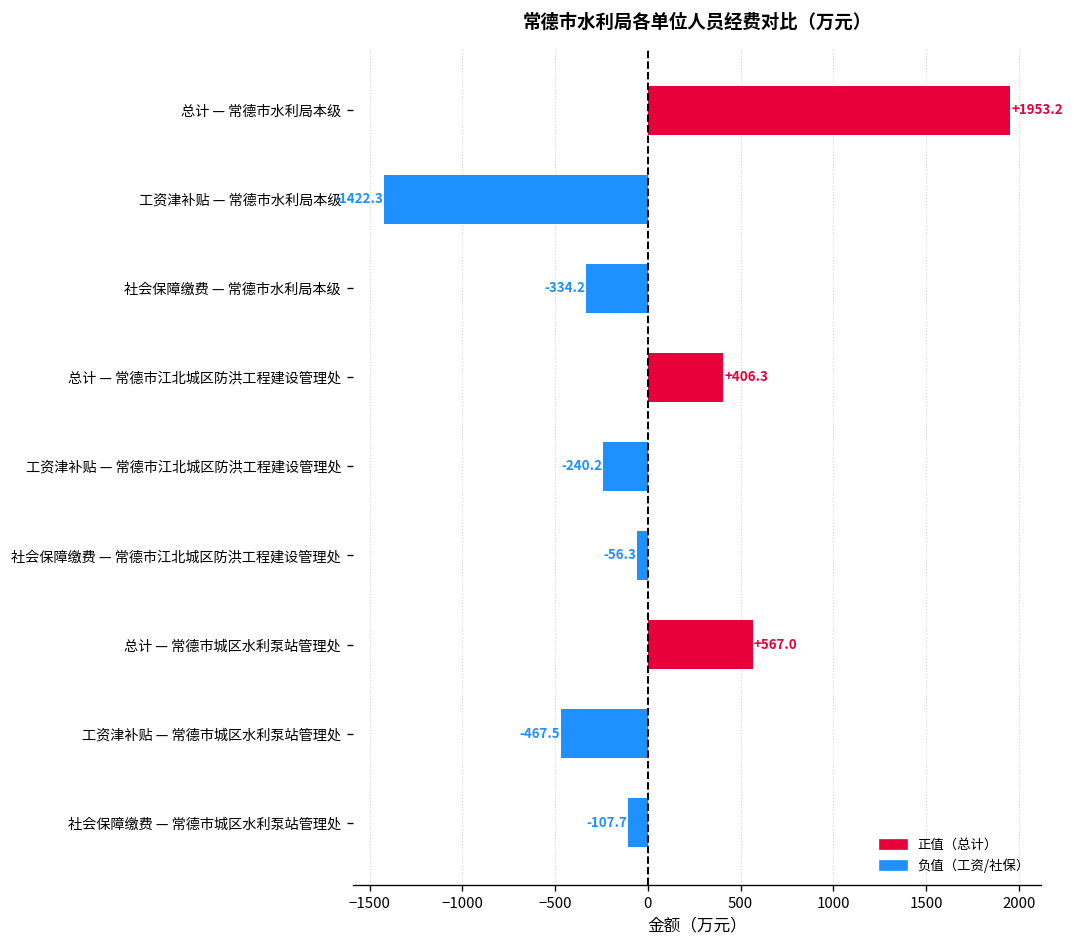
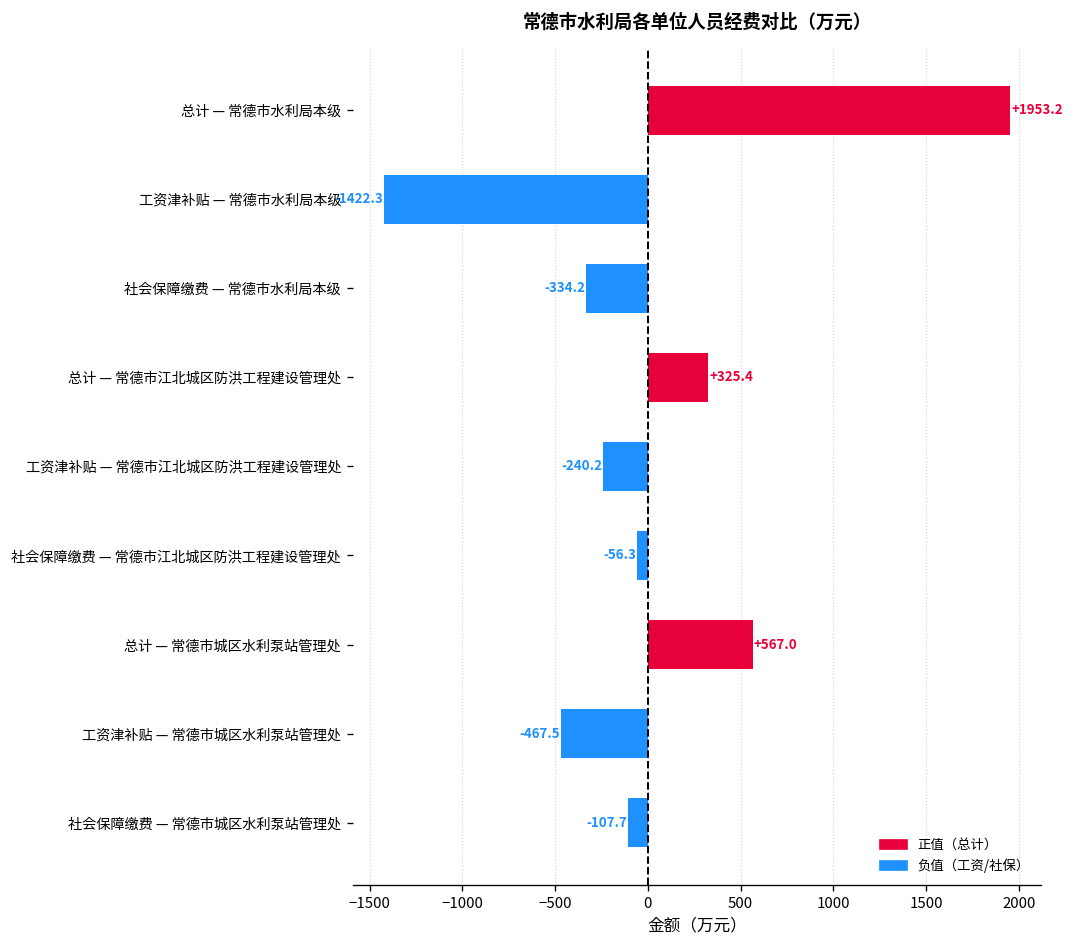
  {
    "总计 — 常德市水利局本级": "+1953.2",
    "工资津补贴 — 常德市水利局本级": "-1422.3",
    "社会保障缴费 — 常德市水利局本级": "-334.2",
-   "总计 — 常德市江北城区防洪工程建设管理处": "+406.3",
+   "总计 — 常德市江北城区防洪工程建设管理处": "+325.4",
    "工资津补贴 — 常德市江北城区防洪工程建设管理处": "-240.2",
    "社会保障缴费 — 常德市江北城区防洪工程建设管理处": "-56.3",
    "总计 — 常德市城区水利泵站管理处": "+567.0",
    "工资津补贴 — 常德市城区水利泵站管理处": "-467.5",
    "社会保障缴费 — 常德市城区水利泵站管理处": "-107.7"
  }
